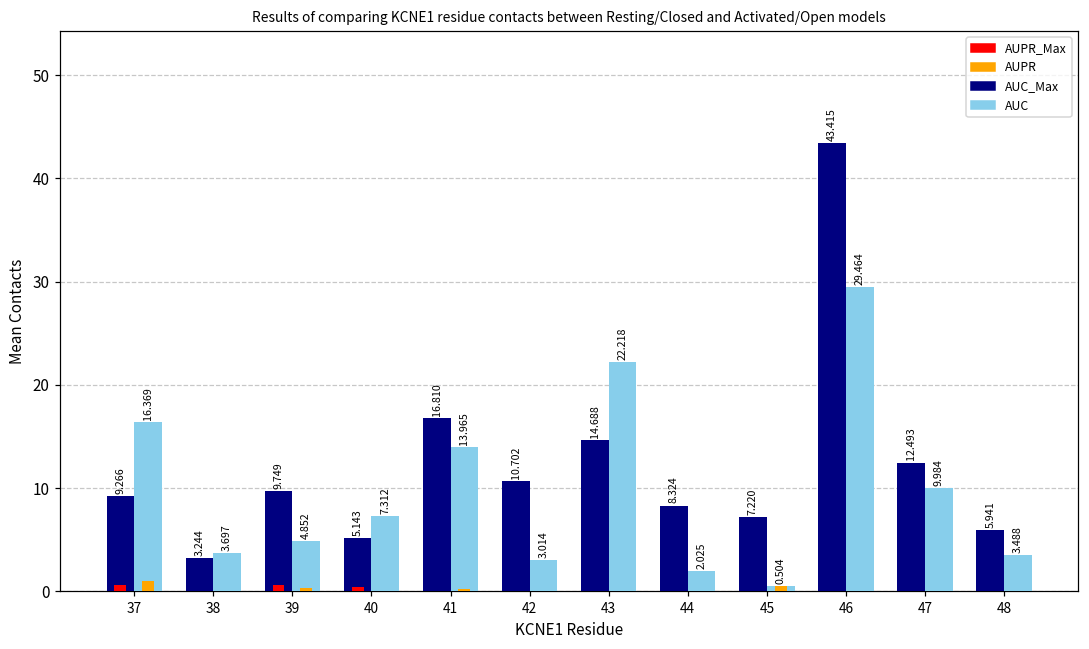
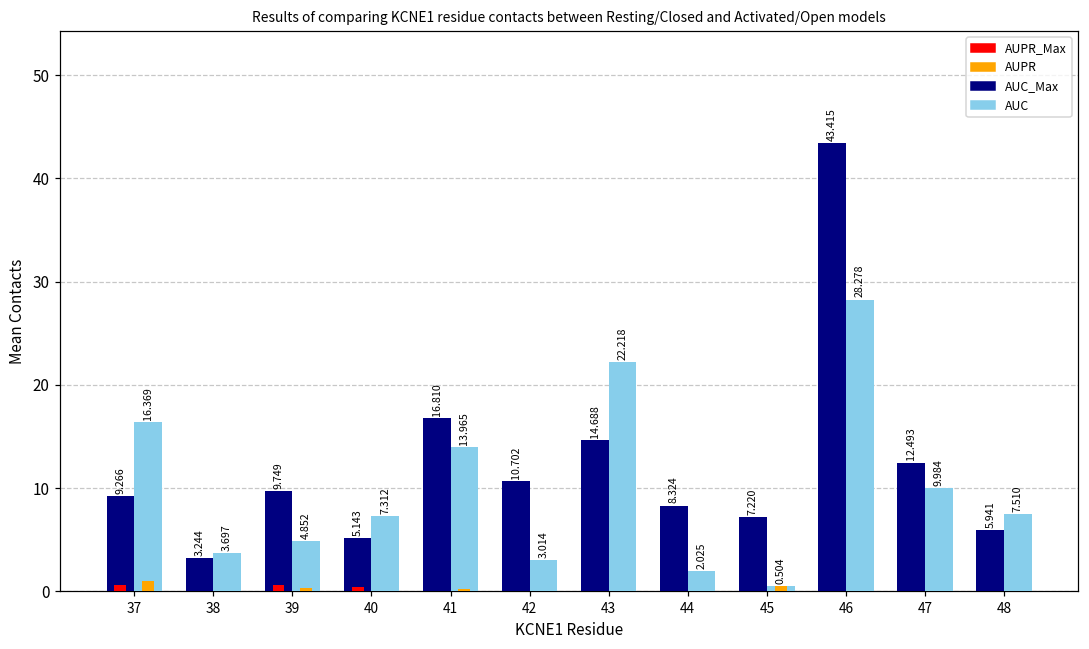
  {
    "AUC_Max": {
      "37": 9.266,
      "38": 3.244,
      "39": 9.749,
      "40": 5.143,
      "41": 16.810,
      "42": 10.702,
      "43": 14.688,
      "44": 8.324,
      "45": 7.220,
      "46": 43.415,
      "47": 12.493,
      "48": 5.941
    },
    "AUC": {
      "37": 16.369,
      "38": 3.697,
      "39": 4.852,
      "40": 7.312,
      "41": 13.965,
      "42": 3.014,
      "43": 22.218,
      "44": 2.025,
      "45": 0.504,
-     "46": 29.464,
+     "46": 28.278,
      "47": 9.984,
-     "48": 3.488
+     "48": 7.510
    }
  }
